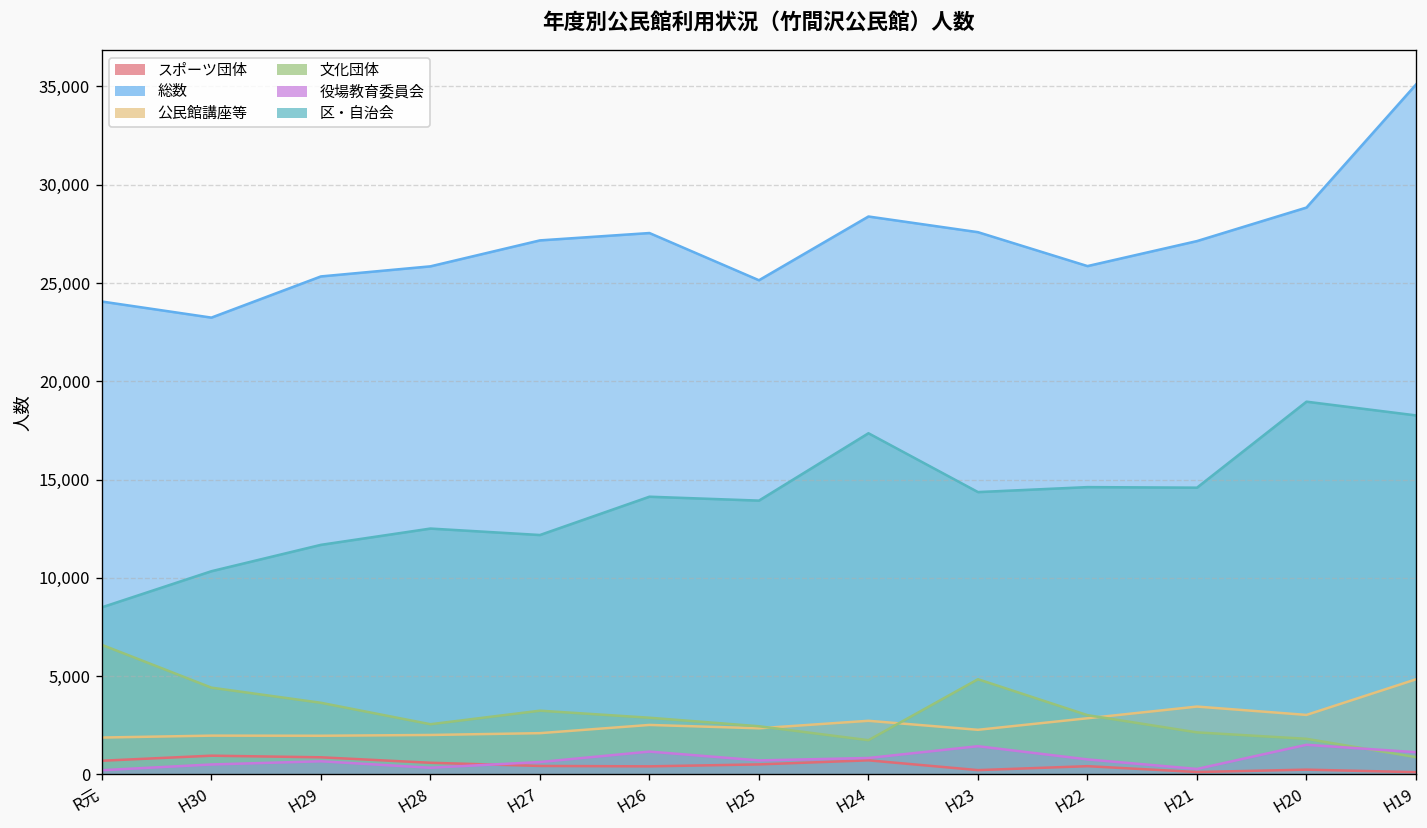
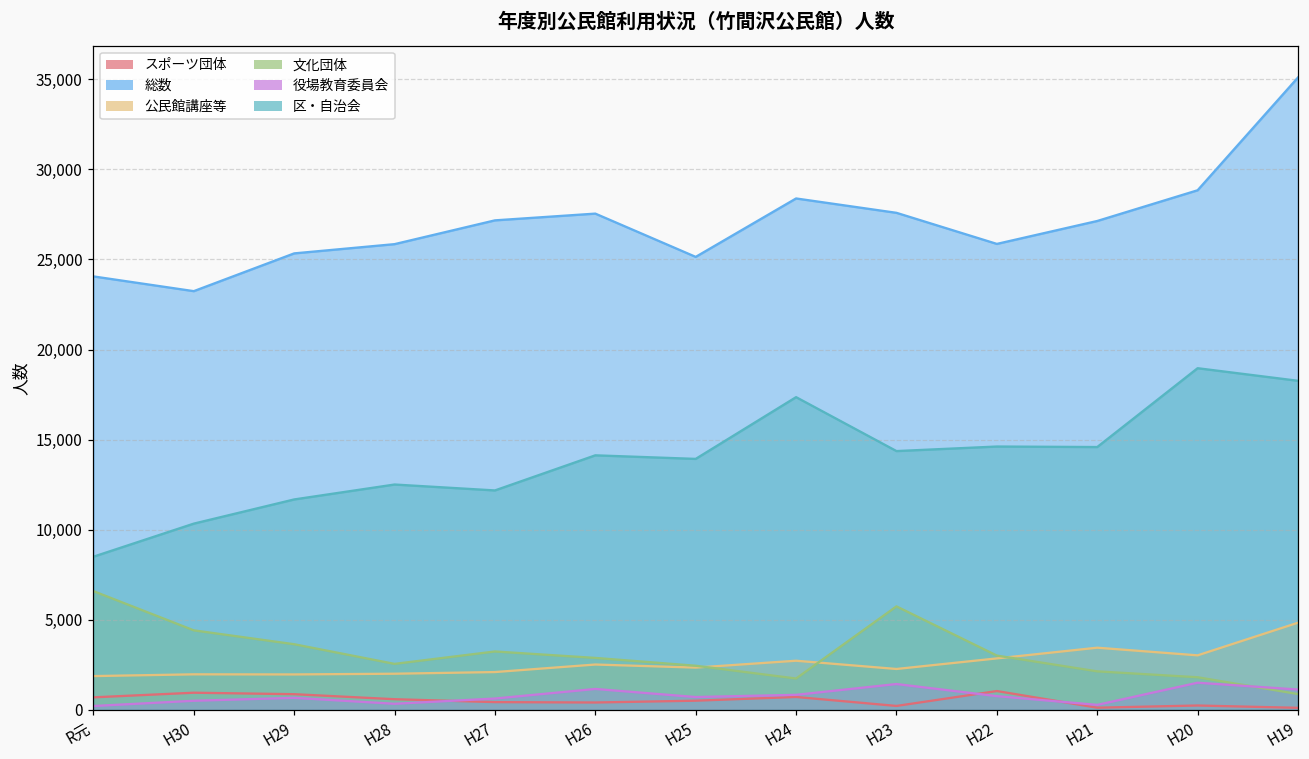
  {
    "スポーツ団体": {
      "R元": "700",
      "H30": "1,000",
      "H29": "900",
      "H28": "600",
      "H27": "400",
      "H26": "400",
      "H25": "500",
      "H23": "200",
-     "H22": "400",
+     "H22": "1,000",
      "H21": "100",
      "H20": "200",
      "H19": "100"
    },
    "公民館講座等": {
      "R元": "1,900",
      "H30": "2,000",
      "H29": "2,000",
      "H28": "2,000",
      "H27": "2,100",
      "H26": "2,500",
      "H24": "2,700",
      "H23": "2,300",
      "H21": "3,500",
      "H20": "3,000",
      "H19": "4,800"
    },
    "文化団体": {
      "R元": "6,600",
      "H30": "4,400",
      "H29": "3,600",
      "H28": "2,600",
      "H27": "3,200",
      "H26": "2,900",
      "H24": "1,700",
-     "H23": "4,800",
+     "H23": "5,700",
      "H21": "2,100",
      "H20": "1,800",
      "H19": "900"
    },
    "役場教育委員会": {
      "R元": "200",
      "H30": "500",
      "H29": "700",
      "H28": "300",
      "H27": "600",
      "H26": "1,200",
      "H25": "700",
      "H23": "1,400",
      "H22": "800",
      "H21": "300",
      "H20": "1,500",
      "H19": "1,100"
    }
  }
